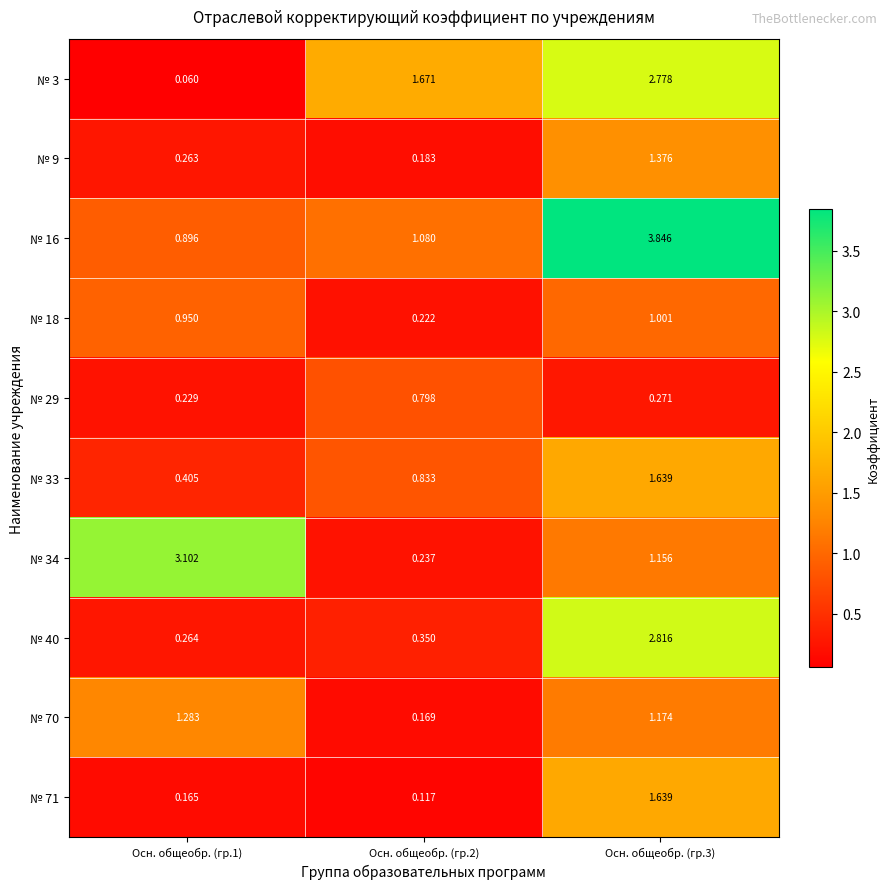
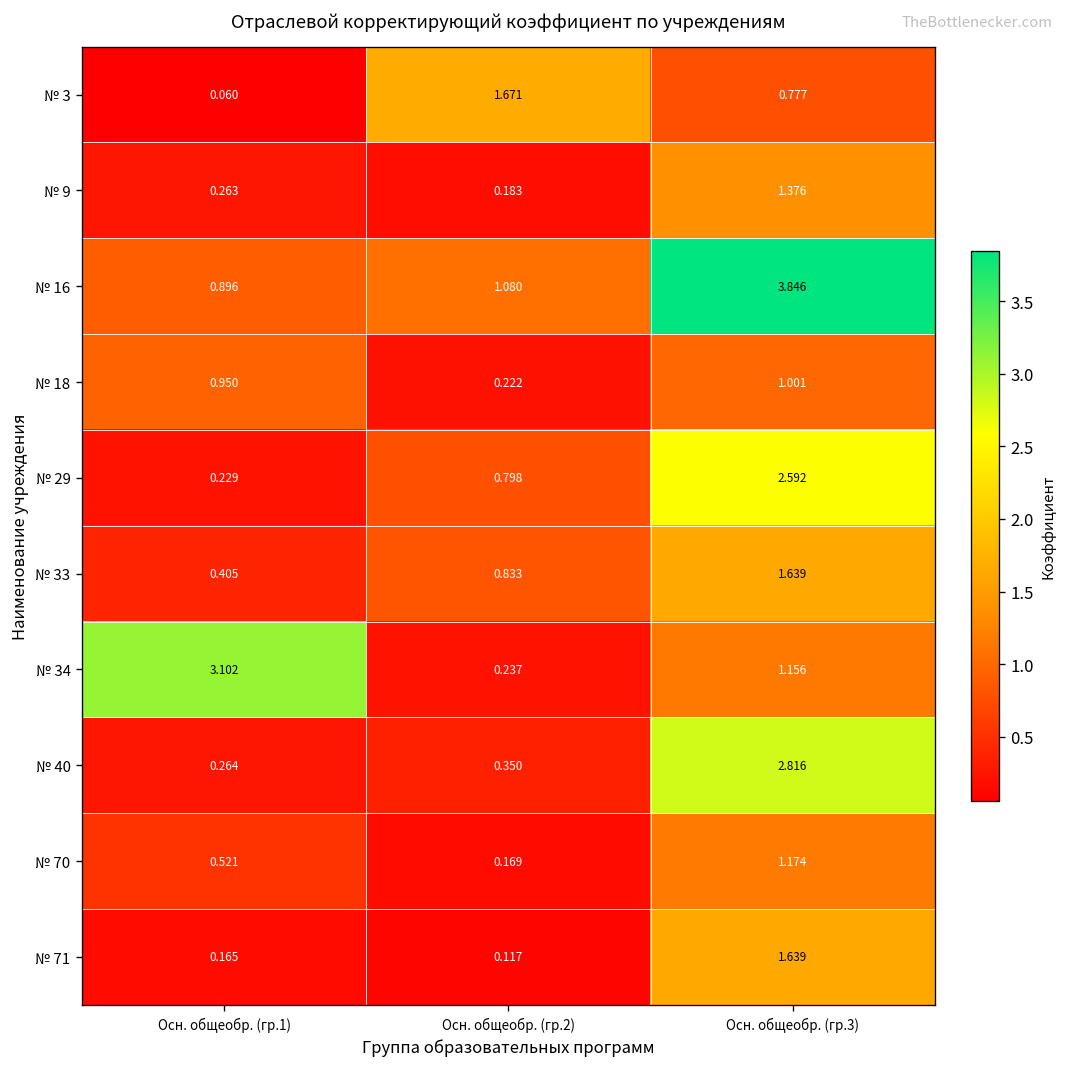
  {
    "№ 3": {
      "Осн. общеобр. (гр.1)": 0.060,
      "Осн. общеобр. (гр.2)": 1.671,
-     "Осн. общеобр. (гр.3)": 2.778
+     "Осн. общеобр. (гр.3)": 0.777
    },
    "№ 9": {
      "Осн. общеобр. (гр.1)": 0.263,
      "Осн. общеобр. (гр.2)": 0.183,
      "Осн. общеобр. (гр.3)": 1.376
    },
    "№ 16": {
      "Осн. общеобр. (гр.1)": 0.896,
      "Осн. общеобр. (гр.2)": 1.080,
      "Осн. общеобр. (гр.3)": 3.846
    },
    "№ 18": {
      "Осн. общеобр. (гр.1)": 0.950,
      "Осн. общеобр. (гр.2)": 0.222,
      "Осн. общеобр. (гр.3)": 1.001
    },
    "№ 29": {
      "Осн. общеобр. (гр.1)": 0.229,
      "Осн. общеобр. (гр.2)": 0.798,
-     "Осн. общеобр. (гр.3)": 0.271
+     "Осн. общеобр. (гр.3)": 2.592
    },
    "№ 33": {
      "Осн. общеобр. (гр.1)": 0.405,
      "Осн. общеобр. (гр.2)": 0.833,
      "Осн. общеобр. (гр.3)": 1.639
    },
    "№ 34": {
      "Осн. общеобр. (гр.1)": 3.102,
      "Осн. общеобр. (гр.2)": 0.237,
      "Осн. общеобр. (гр.3)": 1.156
    },
    "№ 40": {
      "Осн. общеобр. (гр.1)": 0.264,
      "Осн. общеобр. (гр.2)": 0.350,
      "Осн. общеобр. (гр.3)": 2.816
    },
    "№ 70": {
-     "Осн. общеобр. (гр.1)": 1.283,
+     "Осн. общеобр. (гр.1)": 0.521,
      "Осн. общеобр. (гр.2)": 0.169,
      "Осн. общеобр. (гр.3)": 1.174
    },
    "№ 71": {
      "Осн. общеобр. (гр.1)": 0.165,
      "Осн. общеобр. (гр.2)": 0.117,
      "Осн. общеобр. (гр.3)": 1.639
    }
  }
